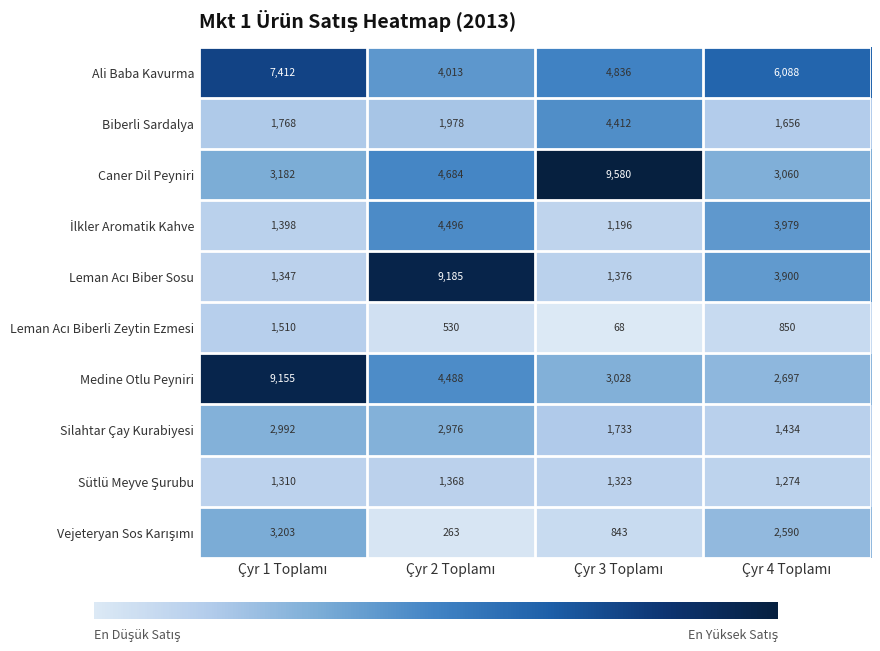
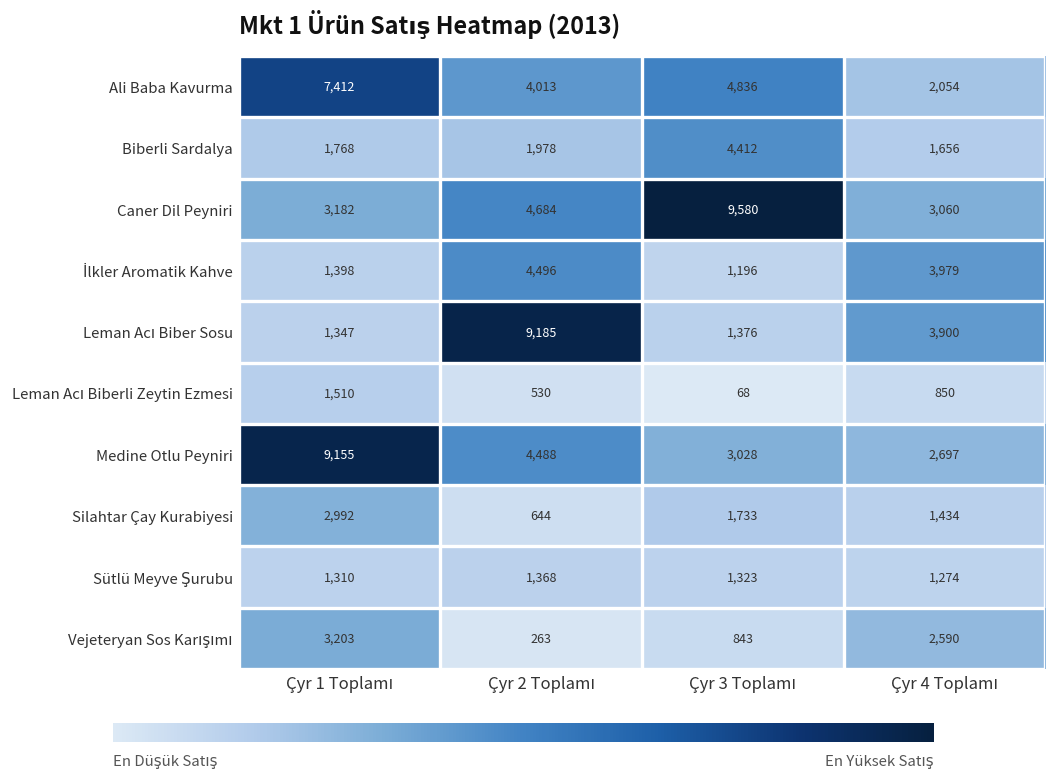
  {
    "Ali Baba Kavurma": {
      "Çyr 1 Toplamı": "7,412",
      "Çyr 2 Toplamı": "4,013",
      "Çyr 3 Toplamı": "4,836",
-     "Çyr 4 Toplamı": "6,088"
+     "Çyr 4 Toplamı": "2,054"
    },
    "Biberli Sardalya": {
      "Çyr 1 Toplamı": "1,768",
      "Çyr 2 Toplamı": "1,978",
      "Çyr 3 Toplamı": "4,412",
      "Çyr 4 Toplamı": "1,656"
    },
    "Caner Dil Peyniri": {
      "Çyr 1 Toplamı": "3,182",
      "Çyr 2 Toplamı": "4,684",
      "Çyr 3 Toplamı": "9,580",
      "Çyr 4 Toplamı": "3,060"
    },
    "İlkler Aromatik Kahve": {
      "Çyr 1 Toplamı": "1,398",
      "Çyr 2 Toplamı": "4,496",
      "Çyr 3 Toplamı": "1,196",
      "Çyr 4 Toplamı": "3,979"
    },
    "Leman Acı Biber Sosu": {
      "Çyr 1 Toplamı": "1,347",
      "Çyr 2 Toplamı": "9,185",
      "Çyr 3 Toplamı": "1,376",
      "Çyr 4 Toplamı": "3,900"
    },
    "Leman Acı Biberli Zeytin Ezmesi": {
      "Çyr 1 Toplamı": "1,510",
      "Çyr 2 Toplamı": "530",
      "Çyr 3 Toplamı": "68",
      "Çyr 4 Toplamı": "850"
    },
    "Medine Otlu Peyniri": {
      "Çyr 1 Toplamı": "9,155",
      "Çyr 2 Toplamı": "4,488",
      "Çyr 3 Toplamı": "3,028",
      "Çyr 4 Toplamı": "2,697"
    },
    "Silahtar Çay Kurabiyesi": {
      "Çyr 1 Toplamı": "2,992",
-     "Çyr 2 Toplamı": "2,976",
+     "Çyr 2 Toplamı": "644",
      "Çyr 3 Toplamı": "1,733",
      "Çyr 4 Toplamı": "1,434"
    },
    "Sütlü Meyve Şurubu": {
      "Çyr 1 Toplamı": "1,310",
      "Çyr 2 Toplamı": "1,368",
      "Çyr 3 Toplamı": "1,323",
      "Çyr 4 Toplamı": "1,274"
    },
    "Vejeteryan Sos Karışımı": {
      "Çyr 1 Toplamı": "3,203",
      "Çyr 2 Toplamı": "263",
      "Çyr 3 Toplamı": "843",
      "Çyr 4 Toplamı": "2,590"
    }
  }
